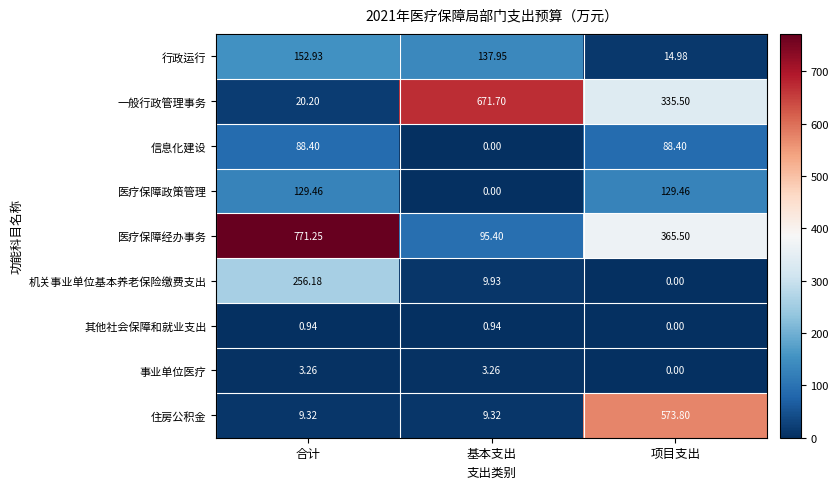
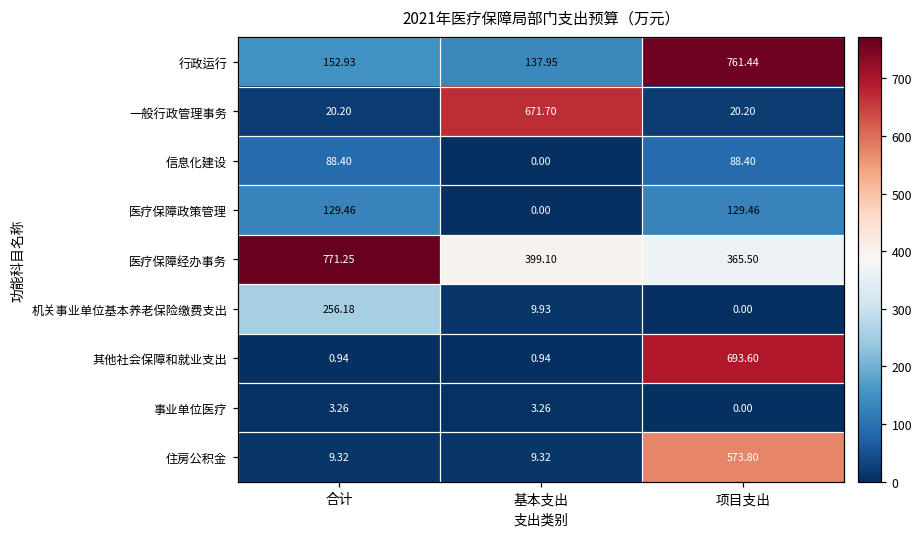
  {
    "行政运行": {
      "合计": 152.93,
      "基本支出": 137.95,
-     "项目支出": 14.98
+     "项目支出": 761.44
    },
    "一般行政管理事务": {
      "合计": 20.20,
      "基本支出": 671.70,
-     "项目支出": 335.50
+     "项目支出": 20.20
    },
    "信息化建设": {
      "合计": 88.40,
      "基本支出": 0.00,
      "项目支出": 88.40
    },
    "医疗保障政策管理": {
      "合计": 129.46,
      "基本支出": 0.00,
      "项目支出": 129.46
    },
    "医疗保障经办事务": {
      "合计": 771.25,
-     "基本支出": 95.40,
+     "基本支出": 399.10,
      "项目支出": 365.50
    },
    "机关事业单位基本养老保险缴费支出": {
      "合计": 256.18,
      "基本支出": 9.93,
      "项目支出": 0.00
    },
    "其他社会保障和就业支出": {
      "合计": 0.94,
      "基本支出": 0.94,
-     "项目支出": 0.00
+     "项目支出": 693.60
    },
    "事业单位医疗": {
      "合计": 3.26,
      "基本支出": 3.26,
      "项目支出": 0.00
    },
    "住房公积金": {
      "合计": 9.32,
      "基本支出": 9.32,
      "项目支出": 573.80
    }
  }
